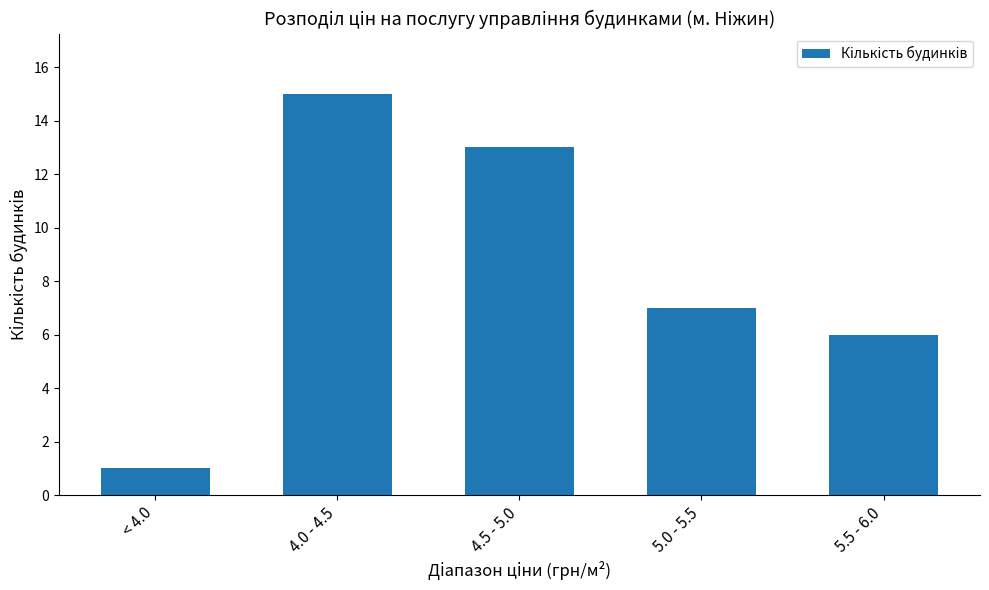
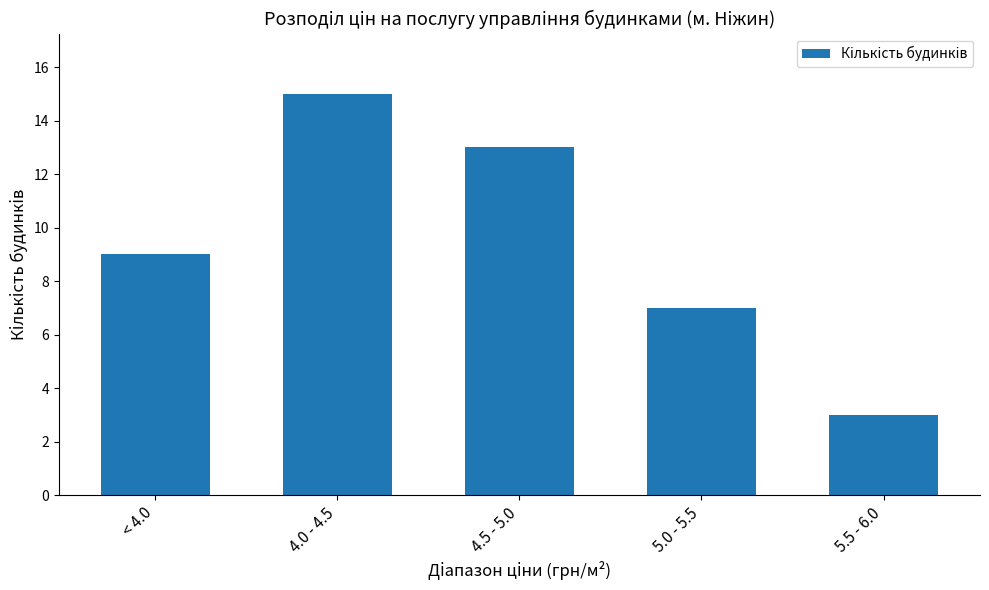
  {
-   "< 4.0": 1,
+   "< 4.0": 9,
    "4.0 - 4.5": 15,
    "4.5 - 5.0": 13,
    "5.0 - 5.5": 7,
-   "5.5 - 6.0": 6
+   "5.5 - 6.0": 3
  }
